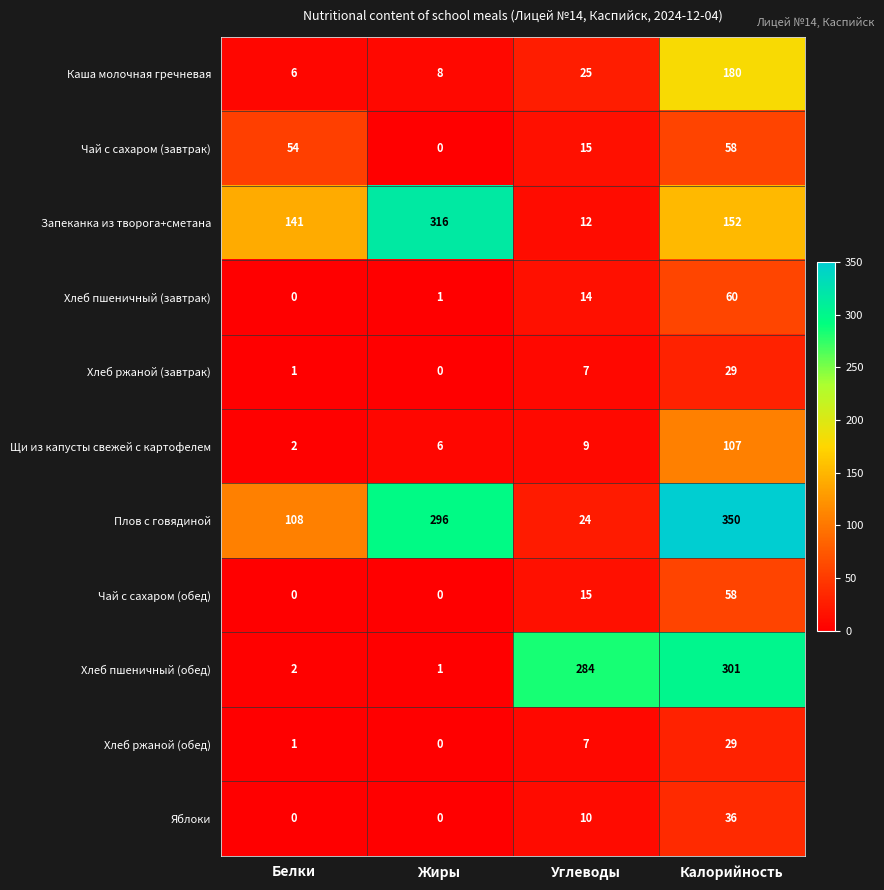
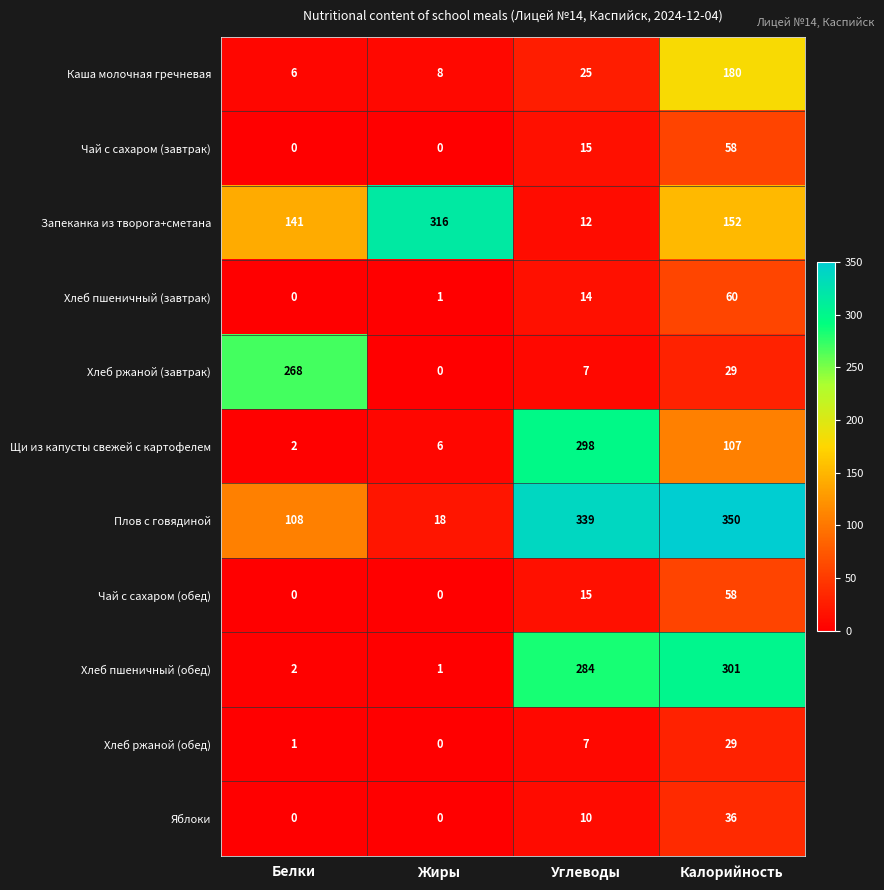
  {
    "Каша молочная гречневая": {
      "Белки": 6,
      "Жиры": 8,
      "Углеводы": 25,
      "Калорийность": 180
    },
    "Чай с сахаром (завтрак)": {
-     "Белки": 54,
+     "Белки": 0,
      "Жиры": 0,
      "Углеводы": 15,
      "Калорийность": 58
    },
    "Запеканка из творога+сметана": {
      "Белки": 141,
      "Жиры": 316,
      "Углеводы": 12,
      "Калорийность": 152
    },
    "Хлеб пшеничный (завтрак)": {
      "Белки": 0,
      "Жиры": 1,
      "Углеводы": 14,
      "Калорийность": 60
    },
    "Хлеб ржаной (завтрак)": {
-     "Белки": 1,
+     "Белки": 268,
      "Жиры": 0,
      "Углеводы": 7,
      "Калорийность": 29
    },
    "Щи из капусты свежей с картофелем": {
      "Белки": 2,
      "Жиры": 6,
-     "Углеводы": 9,
+     "Углеводы": 298,
      "Калорийность": 107
    },
    "Плов с говядиной": {
      "Белки": 108,
-     "Жиры": 296,
-     "Углеводы": 24,
+     "Жиры": 18,
+     "Углеводы": 339,
      "Калорийность": 350
    },
    "Чай с сахаром (обед)": {
      "Белки": 0,
      "Жиры": 0,
      "Углеводы": 15,
      "Калорийность": 58
    },
    "Хлеб пшеничный (обед)": {
      "Белки": 2,
      "Жиры": 1,
      "Углеводы": 284,
      "Калорийность": 301
    },
    "Хлеб ржаной (обед)": {
      "Белки": 1,
      "Жиры": 0,
      "Углеводы": 7,
      "Калорийность": 29
    },
    "Яблоки": {
      "Белки": 0,
      "Жиры": 0,
      "Углеводы": 10,
      "Калорийность": 36
    }
  }
